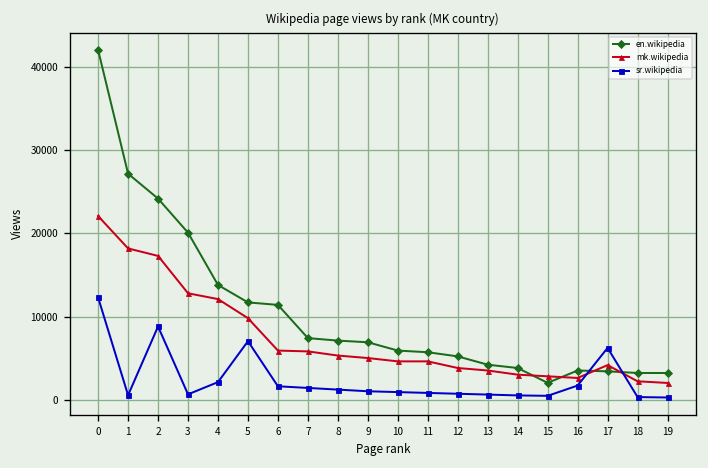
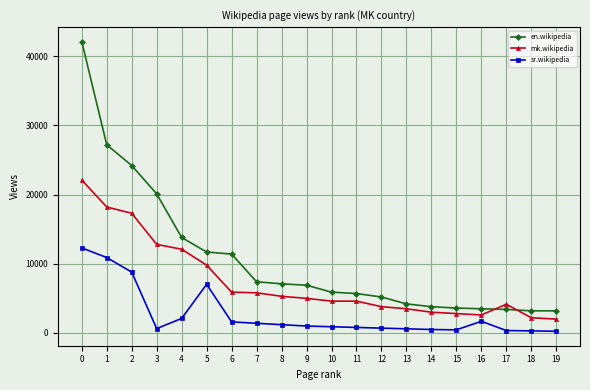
  {
    "en.wikipedia": {
      "0": 42000,
      "1": 27000,
      "2": 24000,
      "3": 20000,
      "4": 14000,
      "5": 12000,
      "6": 11000,
      "7": 7000,
      "8": 7000,
      "9": 7000,
      "10": 6000,
      "11": 6000,
      "12": 5000,
      "13": 4000,
      "14": 4000,
-     "15": 2000,
+     "15": 4000,
      "16": 4000,
      "17": 3000,
      "18": 3000,
      "19": 3000
    },
    "mk.wikipedia": {
      "0": 22000,
      "1": 18000,
      "2": 17000,
      "3": 13000,
      "4": 12000,
      "5": 10000,
      "6": 6000,
      "7": 6000,
      "8": 5000,
      "9": 5000,
      "10": 5000,
      "11": 5000,
      "12": 4000,
      "13": 4000,
      "14": 3000,
      "15": 3000,
      "16": 3000,
      "17": 4000,
      "18": 2000,
      "19": 2000
    },
    "sr.wikipedia": {
      "0": 12000,
-     "1": 1000,
+     "1": 11000,
      "2": 9000,
      "3": 1000,
      "4": 2000,
      "5": 7000,
      "6": 2000,
      "7": 1000,
      "8": 1000,
      "9": 1000,
      "10": 1000,
      "11": 1000,
      "12": 1000,
      "13": 1000,
      "14": 1000,
      "15": 0,
      "16": 2000,
-     "17": 6000,
+     "17": 0,
      "18": 0,
      "19": 0
    }
  }
